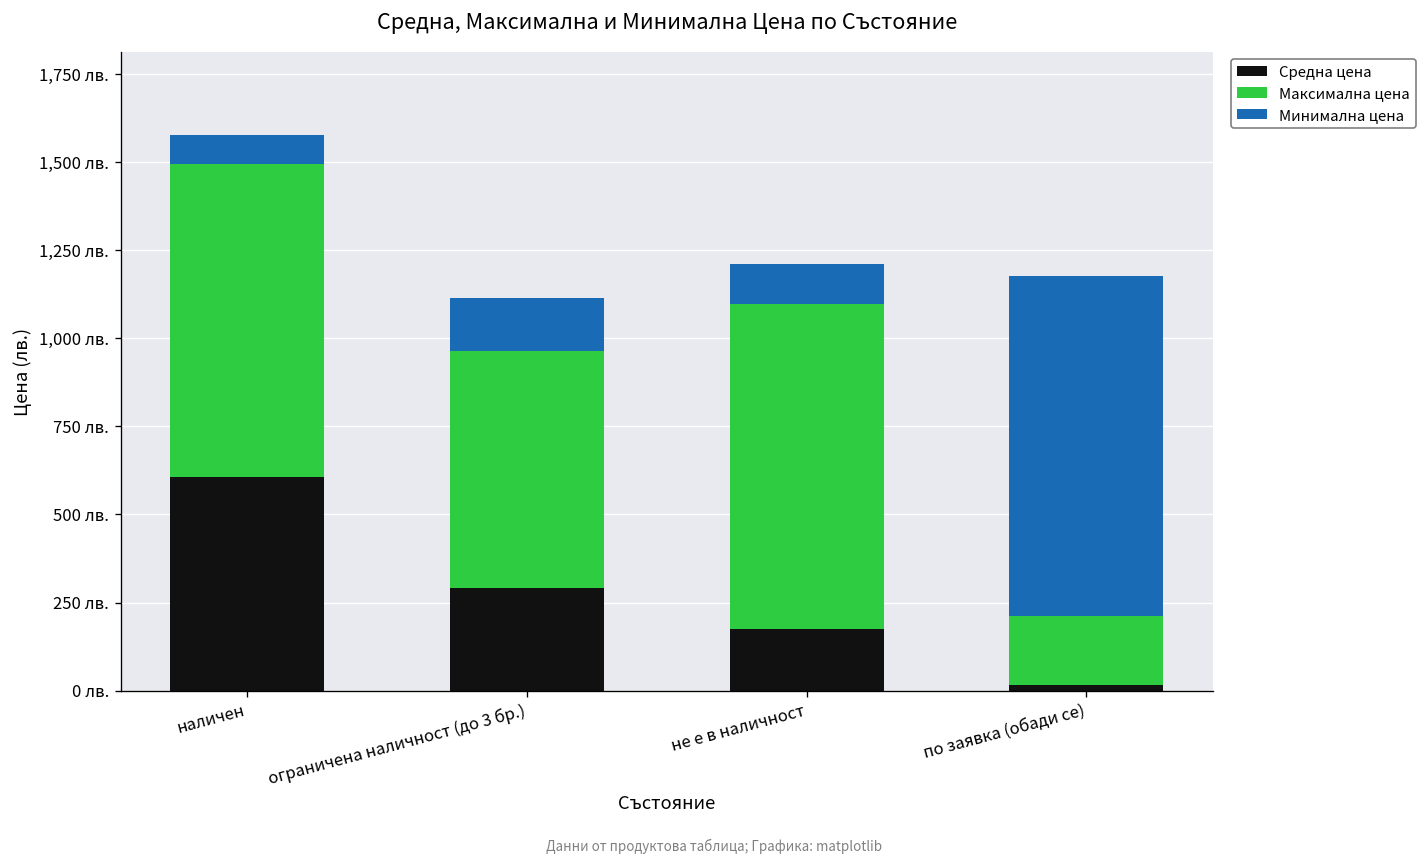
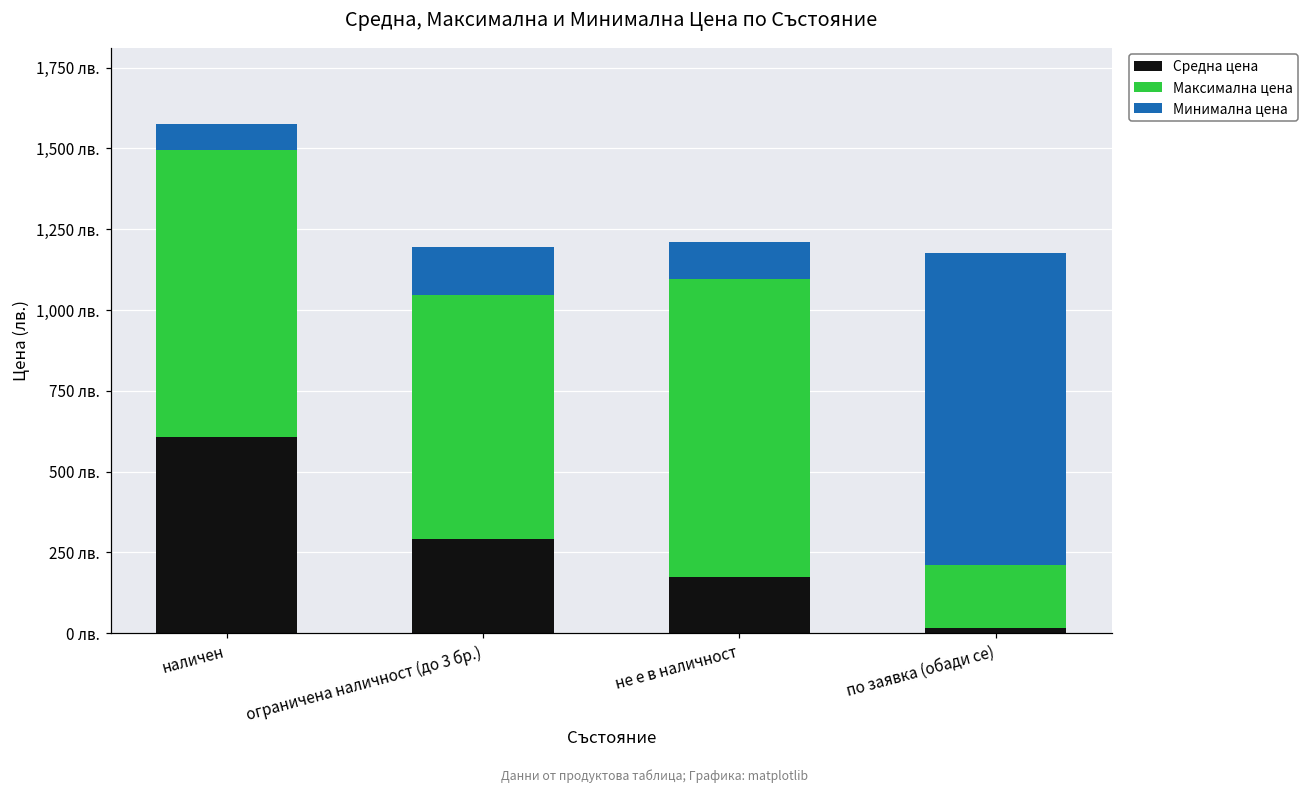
  {
    "Средна цена": {
      "наличен": "610 лв.",
      "ограничена наличност (до 3 бр.)": "290 лв.",
      "не е в наличност": "170 лв.",
      "по заявка (обади се)": "20 лв."
    },
    "Максимална цена": {
      "наличен": "890 лв.",
-     "ограничена наличност (до 3 бр.)": "670 лв.",
+     "ограничена наличност (до 3 бр.)": "750 лв.",
      "не е в наличност": "920 лв.",
      "по заявка (обади се)": "200 лв."
    },
    "Минимална цена": {
      "наличен": "80 лв.",
      "ограничена наличност (до 3 бр.)": "150 лв.",
      "не е в наличност": "110 лв.",
      "по заявка (обади се)": "960 лв."
    }
  }
